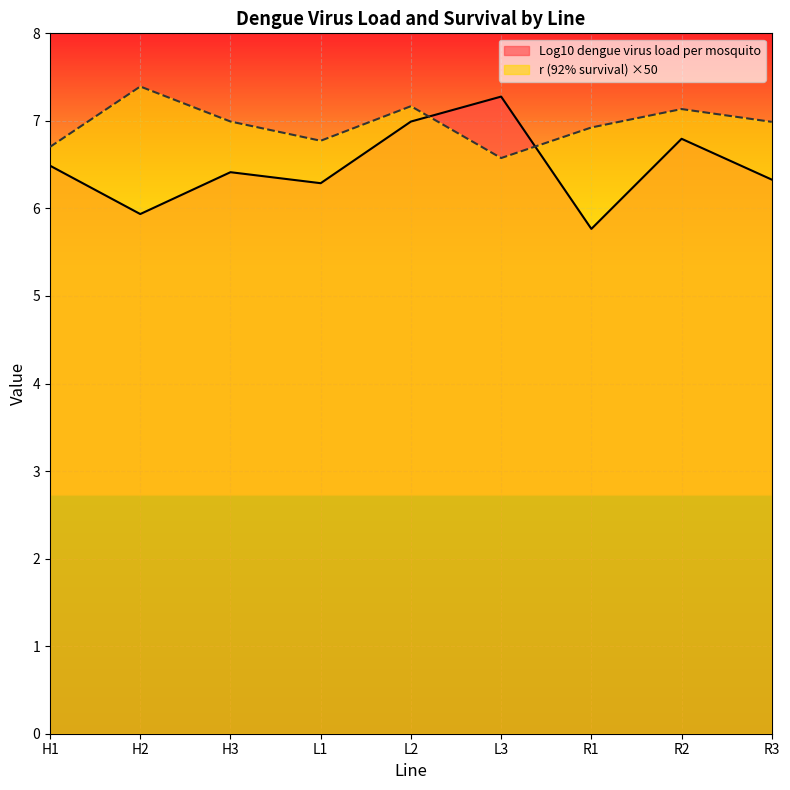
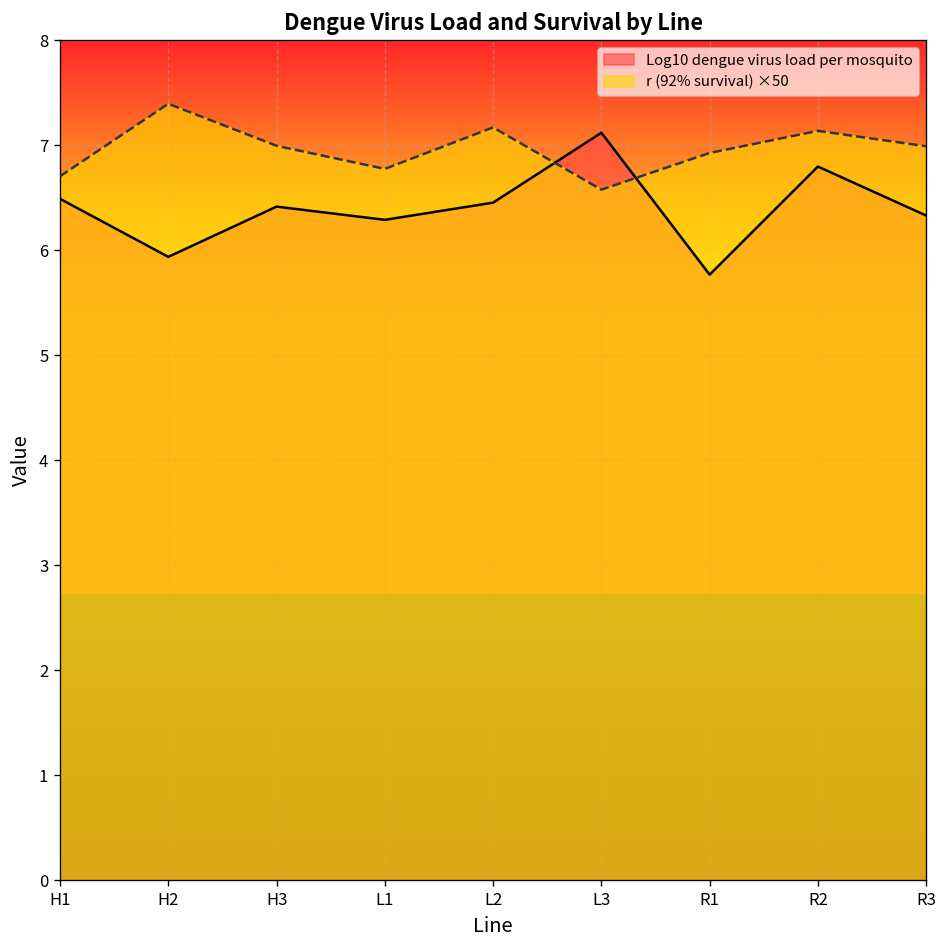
  {
    "Log10 dengue virus load per mosquito": {
      "H1": 6.5,
      "H2": 5.9,
      "H3": 6.4,
      "L1": 6.3,
-     "L2": 7.0,
-     "L3": 7.3,
+     "L2": 6.5,
+     "L3": 7.1,
      "R1": 5.8,
      "R2": 6.8,
      "R3": 6.3
    },
    "r (92% survival) ×50": {
      "H1": 6.7,
      "H2": 7.4,
      "H3": 7.0,
      "L1": 6.8,
      "L2": 7.2,
      "L3": 6.6,
      "R1": 6.9,
      "R2": 7.1,
      "R3": 7.0
    }
  }
